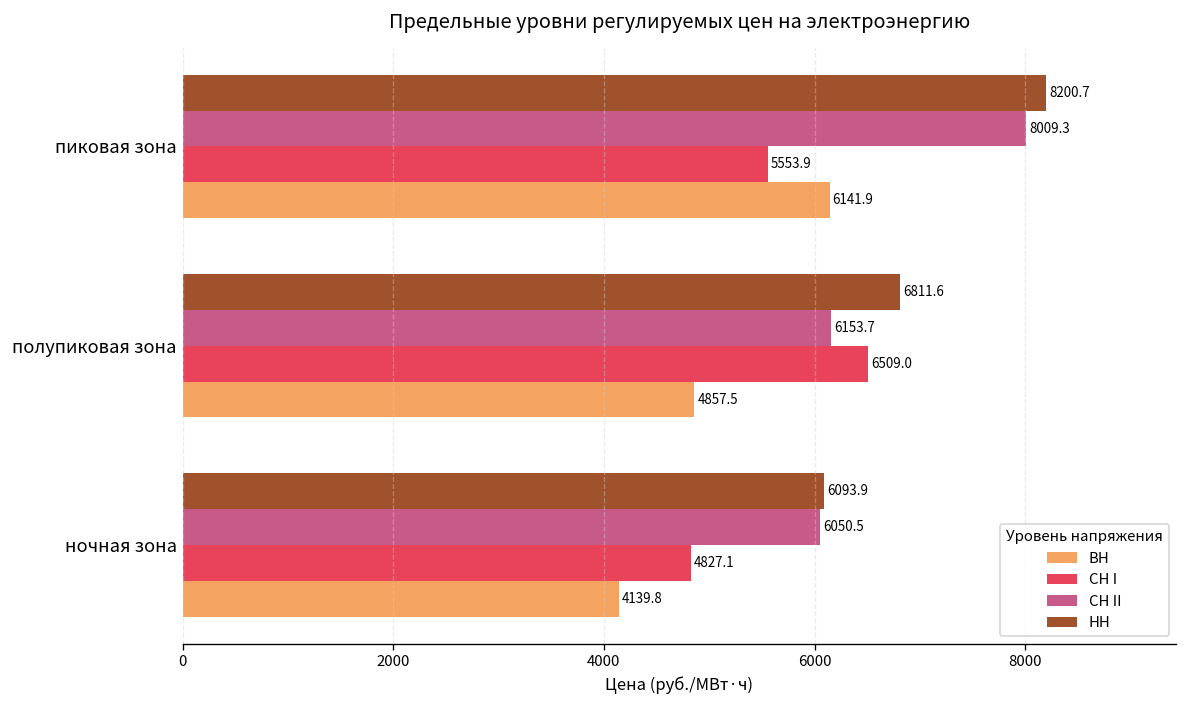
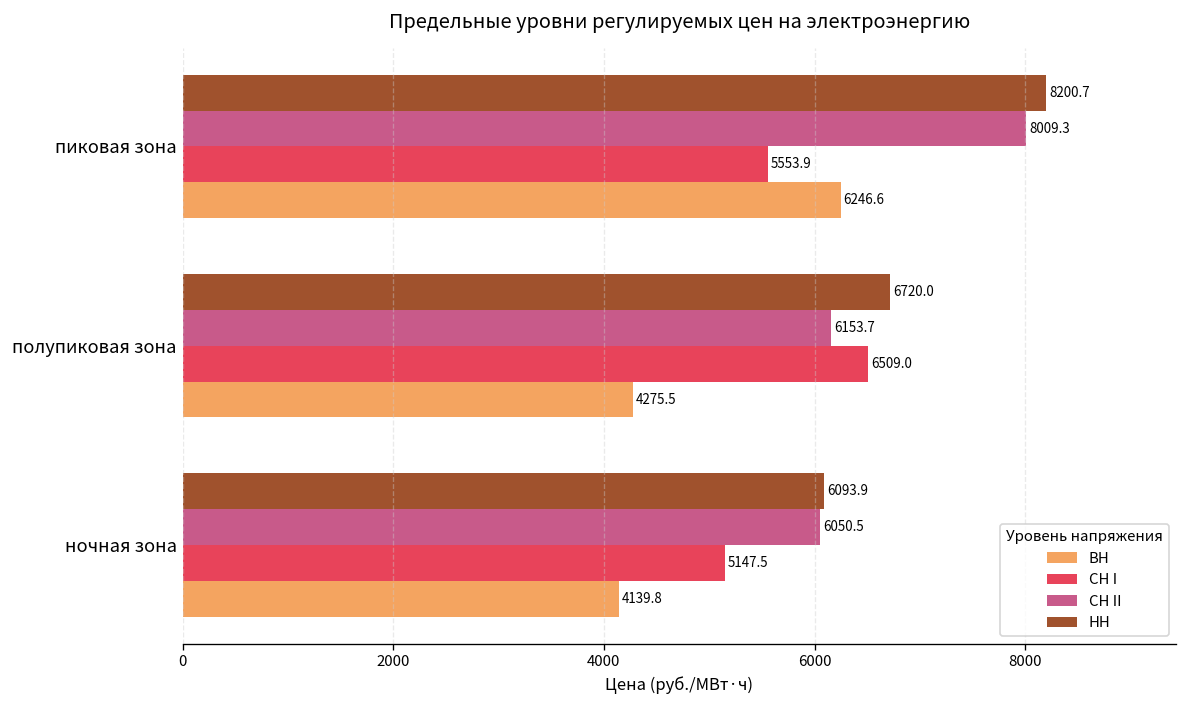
  {
    "ВН": {
-     "пиковая зона": 6141.9,
-     "полупиковая зона": 4857.5,
+     "пиковая зона": 6246.6,
+     "полупиковая зона": 4275.5,
      "ночная зона": 4139.8
    },
    "СН I": {
      "пиковая зона": 5553.9,
      "полупиковая зона": 6509.0,
-     "ночная зона": 4827.1
+     "ночная зона": 5147.5
    },
    "СН II": {
      "пиковая зона": 8009.3,
      "полупиковая зона": 6153.7,
      "ночная зона": 6050.5
    },
    "НН": {
      "пиковая зона": 8200.7,
-     "полупиковая зона": 6811.6,
+     "полупиковая зона": 6720.0,
      "ночная зона": 6093.9
    }
  }
